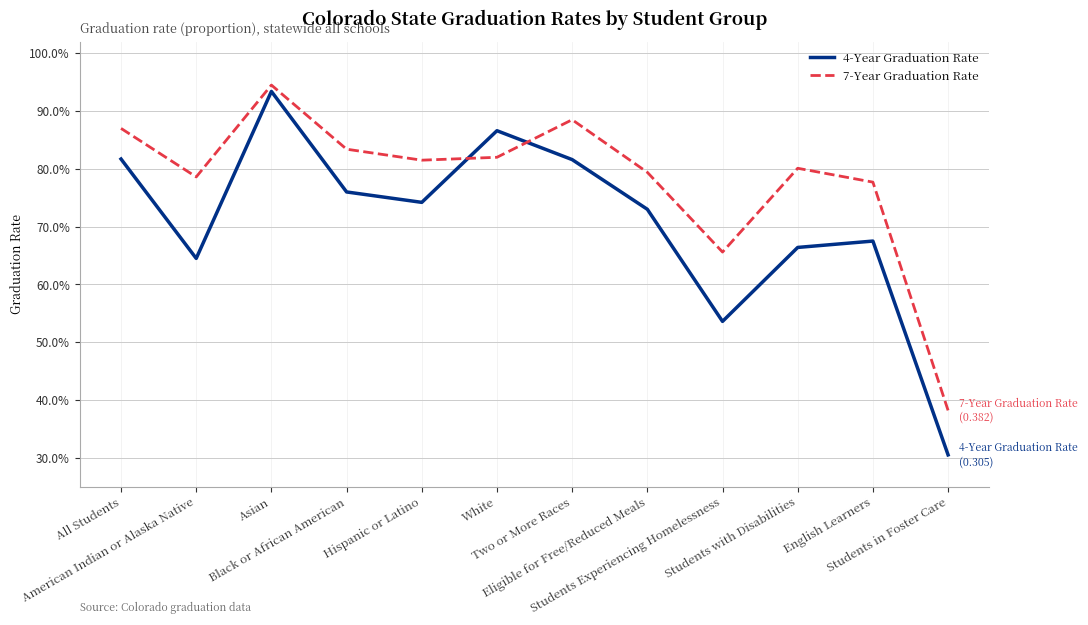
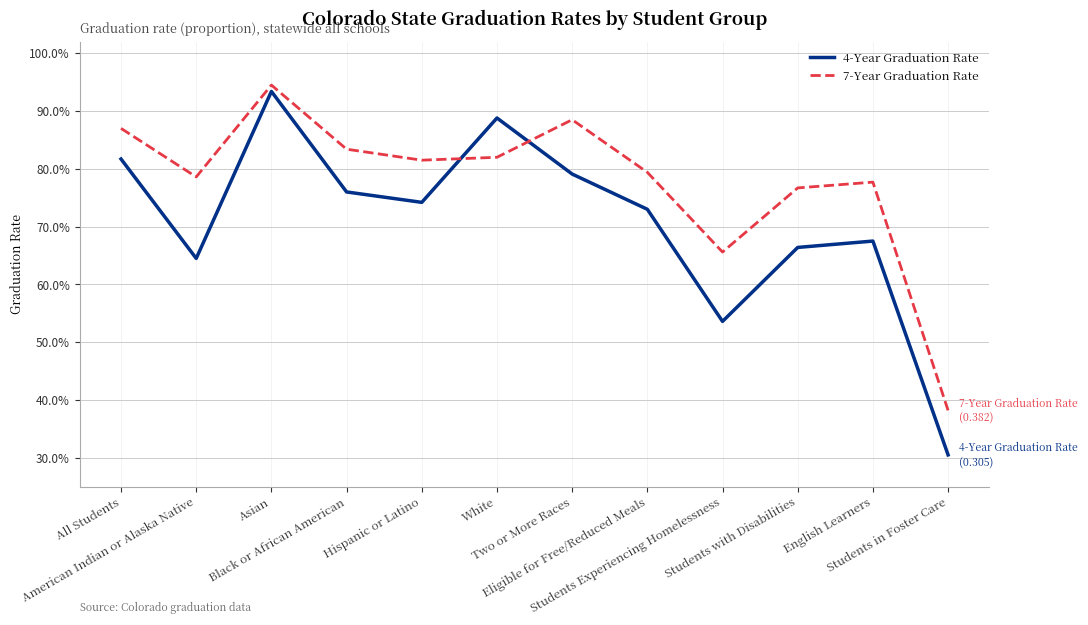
  {
    "4-Year Graduation Rate": {
      "All Students": "82%",
      "American Indian or Alaska Native": "65%",
      "Asian": "93%",
      "Black or African American": "76%",
      "Hispanic or Latino": "74%",
-     "White": "87%",
-     "Two or More Races": "82%",
+     "White": "89%",
+     "Two or More Races": "79%",
      "Eligible for Free/Reduced Meals": "73%",
      "Students Experiencing Homelessness": "54%",
      "Students with Disabilities": "66%",
      "English Learners": "68%"
    },
    "7-Year Graduation Rate": {
      "All Students": "87%",
      "American Indian or Alaska Native": "79%",
      "Asian": "95%",
      "Black or African American": "83%",
      "Hispanic or Latino": "82%",
      "White": "82%",
      "Two or More Races": "89%",
      "Eligible for Free/Reduced Meals": "79%",
      "Students Experiencing Homelessness": "66%",
-     "Students with Disabilities": "80%",
+     "Students with Disabilities": "77%",
      "English Learners": "78%"
    }
  }
